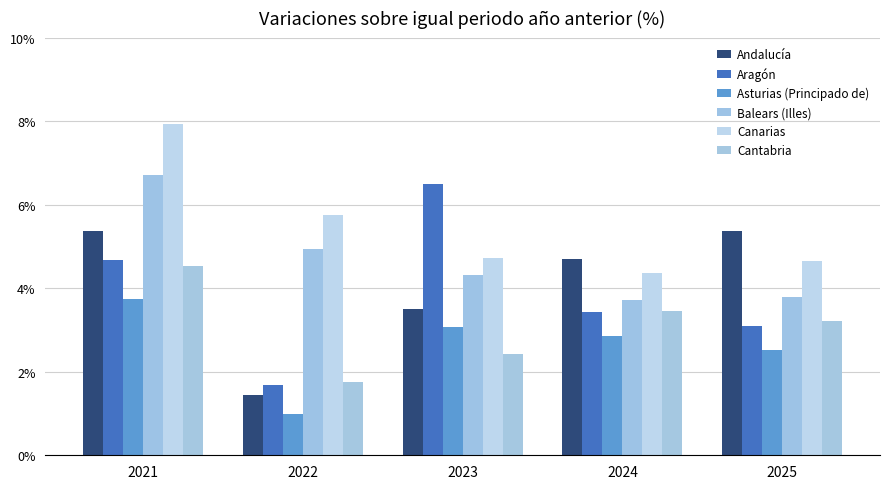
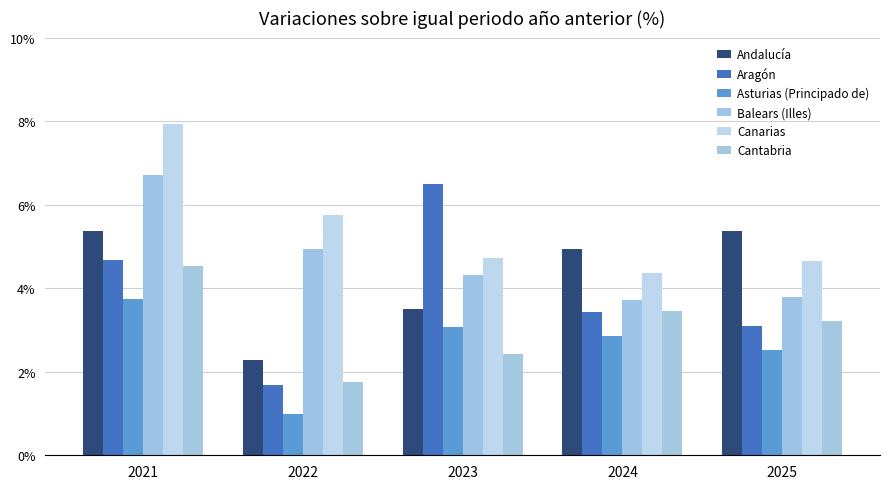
  {
    "Andalucía": {
      "2021": "5.4%",
-     "2022": "1.4%",
+     "2022": "2.3%",
      "2023": "3.5%",
-     "2024": "4.7%",
+     "2024": "4.9%",
      "2025": "5.4%"
    }
  }
